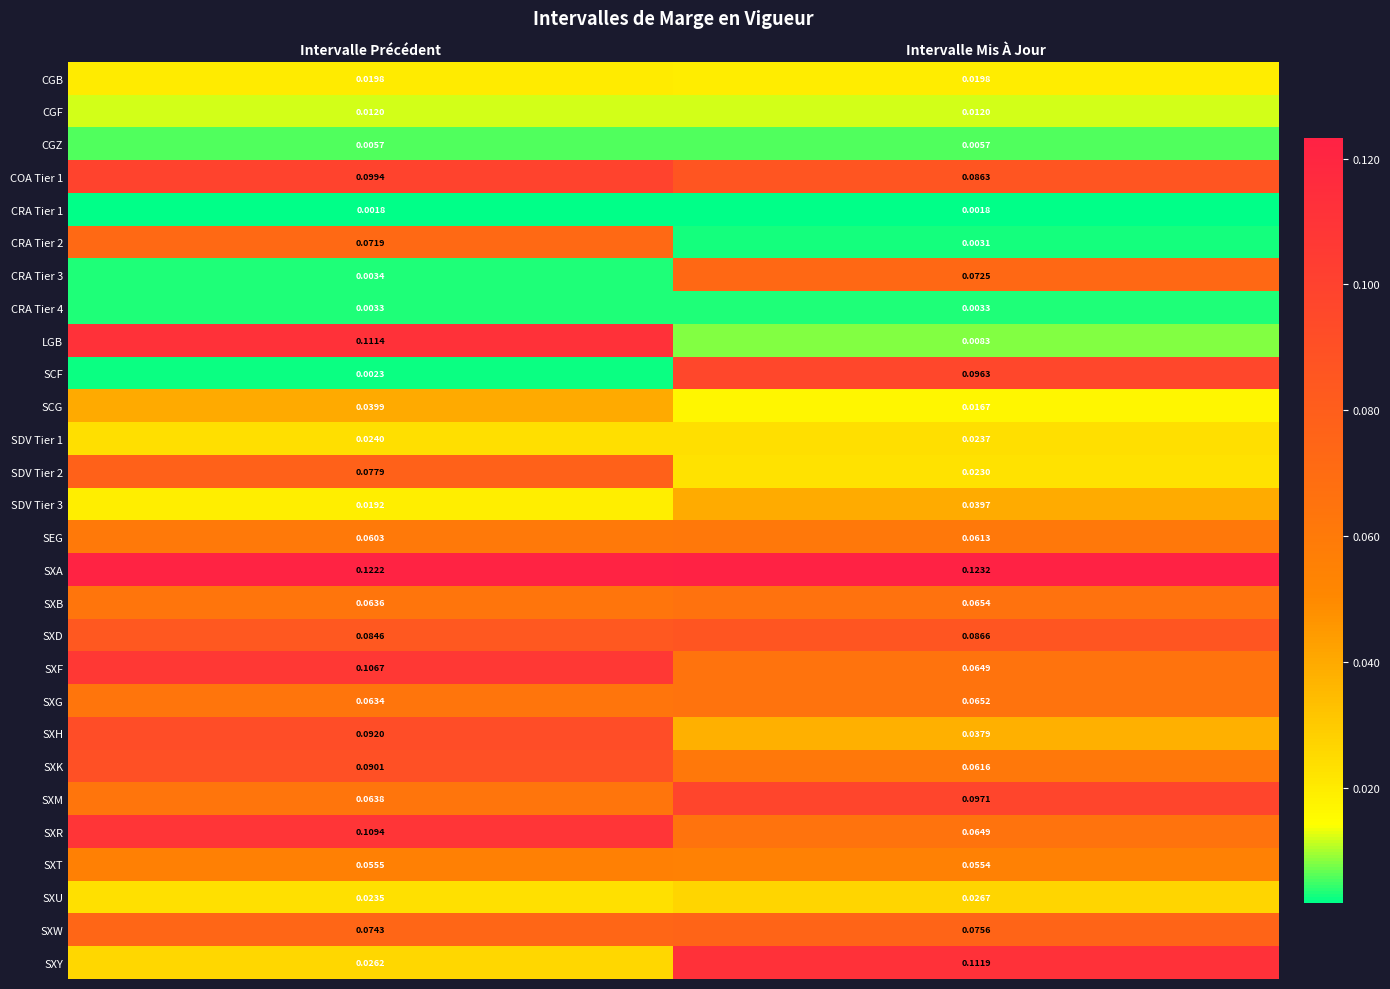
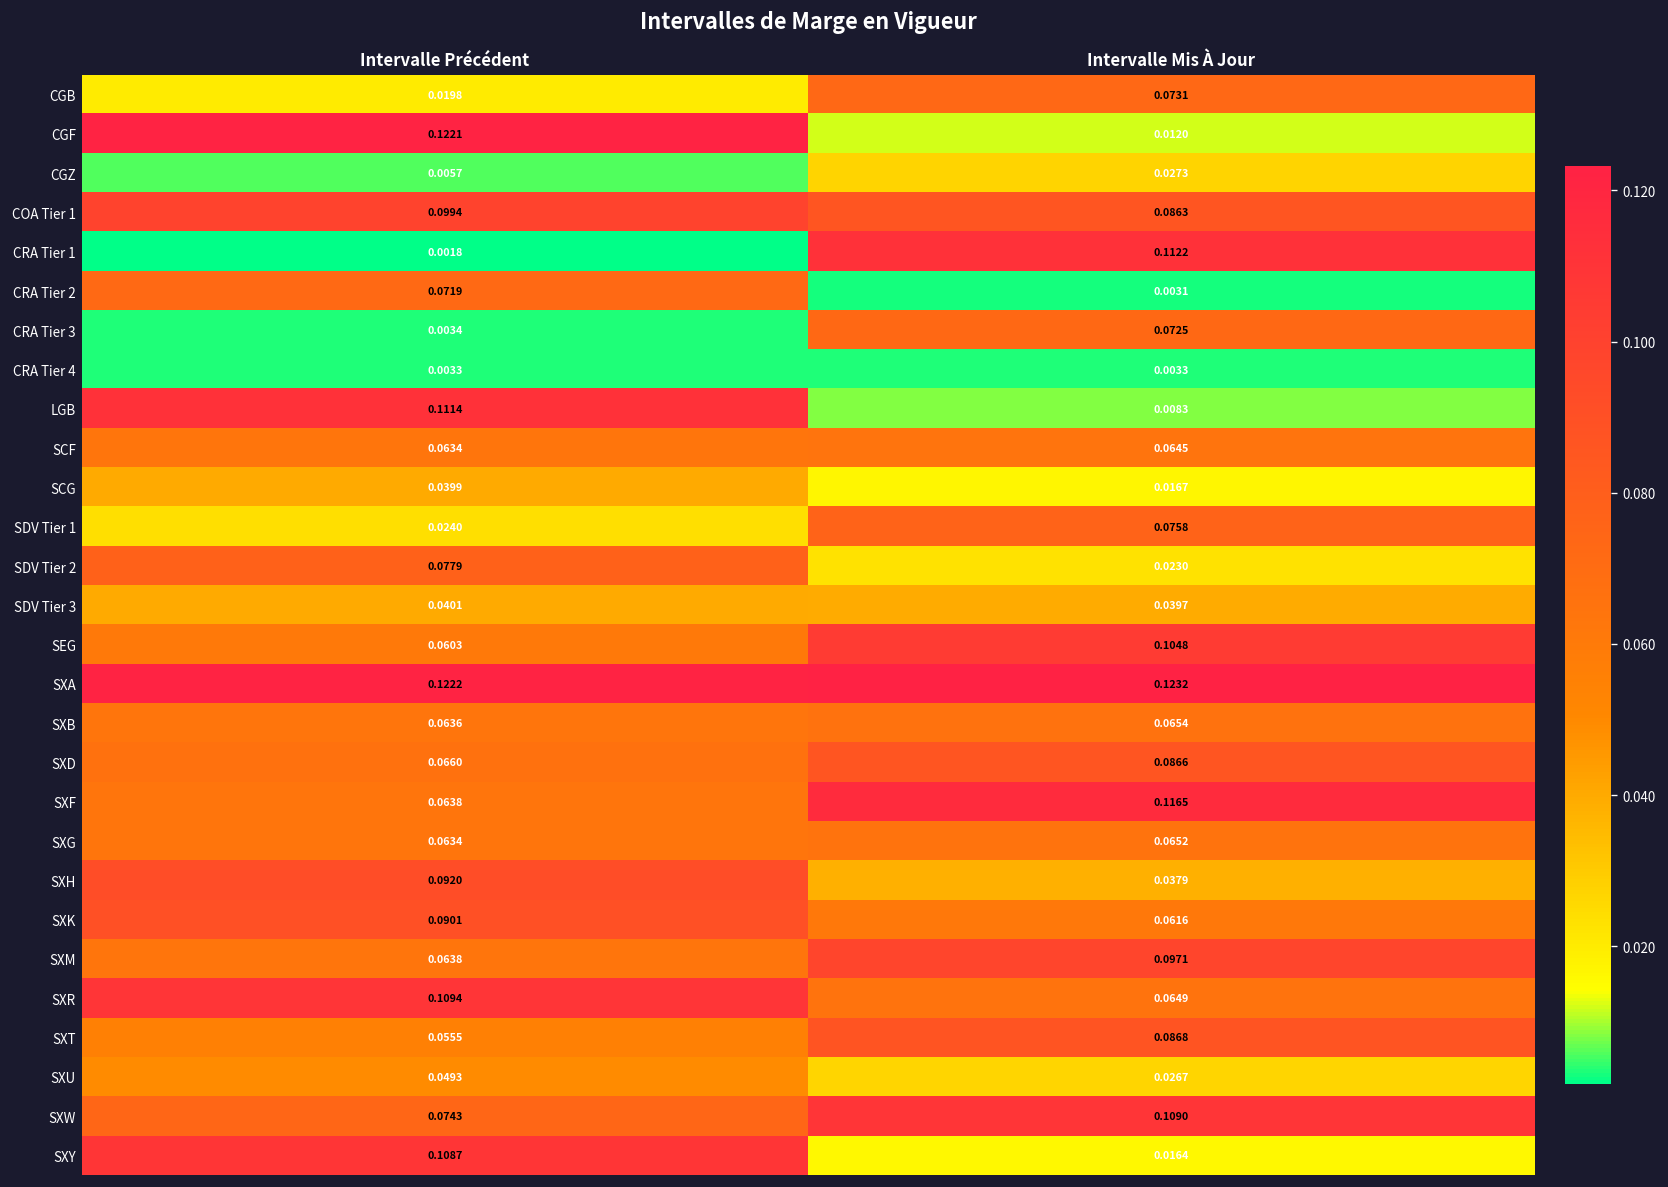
  {
    "CGB": {
      "Intervalle Précédent": 0.0198,
-     "Intervalle Mis À Jour": 0.0198
+     "Intervalle Mis À Jour": 0.0731
    },
    "CGF": {
-     "Intervalle Précédent": 0.0120,
+     "Intervalle Précédent": 0.1221,
      "Intervalle Mis À Jour": 0.0120
    },
    "CGZ": {
      "Intervalle Précédent": 0.0057,
-     "Intervalle Mis À Jour": 0.0057
+     "Intervalle Mis À Jour": 0.0273
    },
    "COA Tier 1": {
      "Intervalle Précédent": 0.0994,
      "Intervalle Mis À Jour": 0.0863
    },
    "CRA Tier 1": {
      "Intervalle Précédent": 0.0018,
-     "Intervalle Mis À Jour": 0.0018
+     "Intervalle Mis À Jour": 0.1122
    },
    "CRA Tier 2": {
      "Intervalle Précédent": 0.0719,
      "Intervalle Mis À Jour": 0.0031
    },
    "CRA Tier 3": {
      "Intervalle Précédent": 0.0034,
      "Intervalle Mis À Jour": 0.0725
    },
    "CRA Tier 4": {
      "Intervalle Précédent": 0.0033,
      "Intervalle Mis À Jour": 0.0033
    },
    "LGB": {
      "Intervalle Précédent": 0.1114,
      "Intervalle Mis À Jour": 0.0083
    },
    "SCF": {
-     "Intervalle Précédent": 0.0023,
-     "Intervalle Mis À Jour": 0.0963
+     "Intervalle Précédent": 0.0634,
+     "Intervalle Mis À Jour": 0.0645
    },
    "SCG": {
      "Intervalle Précédent": 0.0399,
      "Intervalle Mis À Jour": 0.0167
    },
    "SDV Tier 1": {
      "Intervalle Précédent": 0.0240,
-     "Intervalle Mis À Jour": 0.0237
+     "Intervalle Mis À Jour": 0.0758
    },
    "SDV Tier 2": {
      "Intervalle Précédent": 0.0779,
      "Intervalle Mis À Jour": 0.0230
    },
    "SDV Tier 3": {
-     "Intervalle Précédent": 0.0192,
+     "Intervalle Précédent": 0.0401,
      "Intervalle Mis À Jour": 0.0397
    },
    "SEG": {
      "Intervalle Précédent": 0.0603,
-     "Intervalle Mis À Jour": 0.0613
+     "Intervalle Mis À Jour": 0.1048
    },
    "SXA": {
      "Intervalle Précédent": 0.1222,
      "Intervalle Mis À Jour": 0.1232
    },
    "SXB": {
      "Intervalle Précédent": 0.0636,
      "Intervalle Mis À Jour": 0.0654
    },
    "SXD": {
-     "Intervalle Précédent": 0.0846,
+     "Intervalle Précédent": 0.0660,
      "Intervalle Mis À Jour": 0.0866
    },
    "SXF": {
-     "Intervalle Précédent": 0.1067,
-     "Intervalle Mis À Jour": 0.0649
+     "Intervalle Précédent": 0.0638,
+     "Intervalle Mis À Jour": 0.1165
    },
    "SXG": {
      "Intervalle Précédent": 0.0634,
      "Intervalle Mis À Jour": 0.0652
    },
    "SXH": {
      "Intervalle Précédent": 0.0920,
      "Intervalle Mis À Jour": 0.0379
    },
    "SXK": {
      "Intervalle Précédent": 0.0901,
      "Intervalle Mis À Jour": 0.0616
    },
    "SXM": {
      "Intervalle Précédent": 0.0638,
      "Intervalle Mis À Jour": 0.0971
    },
    "SXR": {
      "Intervalle Précédent": 0.1094,
      "Intervalle Mis À Jour": 0.0649
    },
    "SXT": {
      "Intervalle Précédent": 0.0555,
-     "Intervalle Mis À Jour": 0.0554
+     "Intervalle Mis À Jour": 0.0868
    },
    "SXU": {
-     "Intervalle Précédent": 0.0235,
+     "Intervalle Précédent": 0.0493,
      "Intervalle Mis À Jour": 0.0267
    },
    "SXW": {
      "Intervalle Précédent": 0.0743,
-     "Intervalle Mis À Jour": 0.0756
+     "Intervalle Mis À Jour": 0.1090
    },
    "SXY": {
-     "Intervalle Précédent": 0.0262,
-     "Intervalle Mis À Jour": 0.1119
+     "Intervalle Précédent": 0.1087,
+     "Intervalle Mis À Jour": 0.0164
    }
  }
